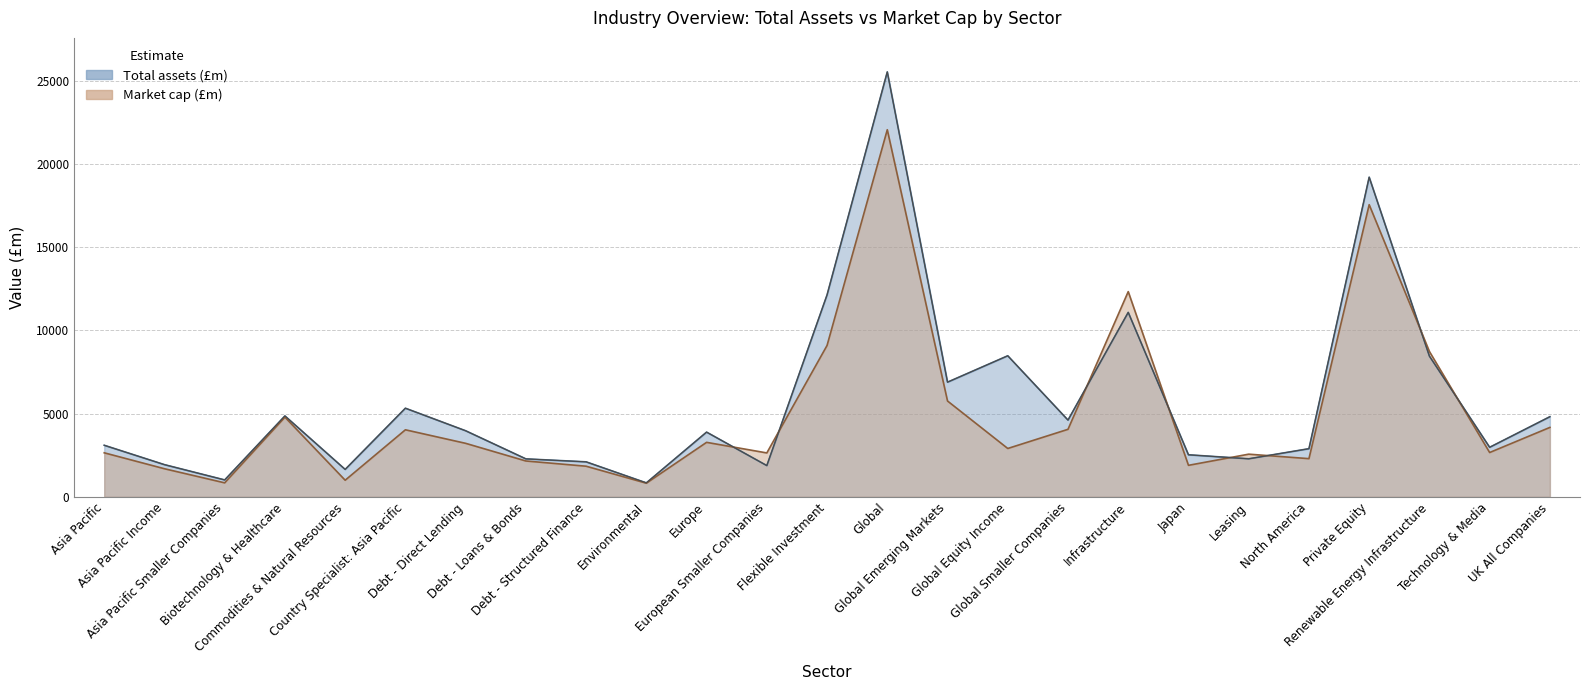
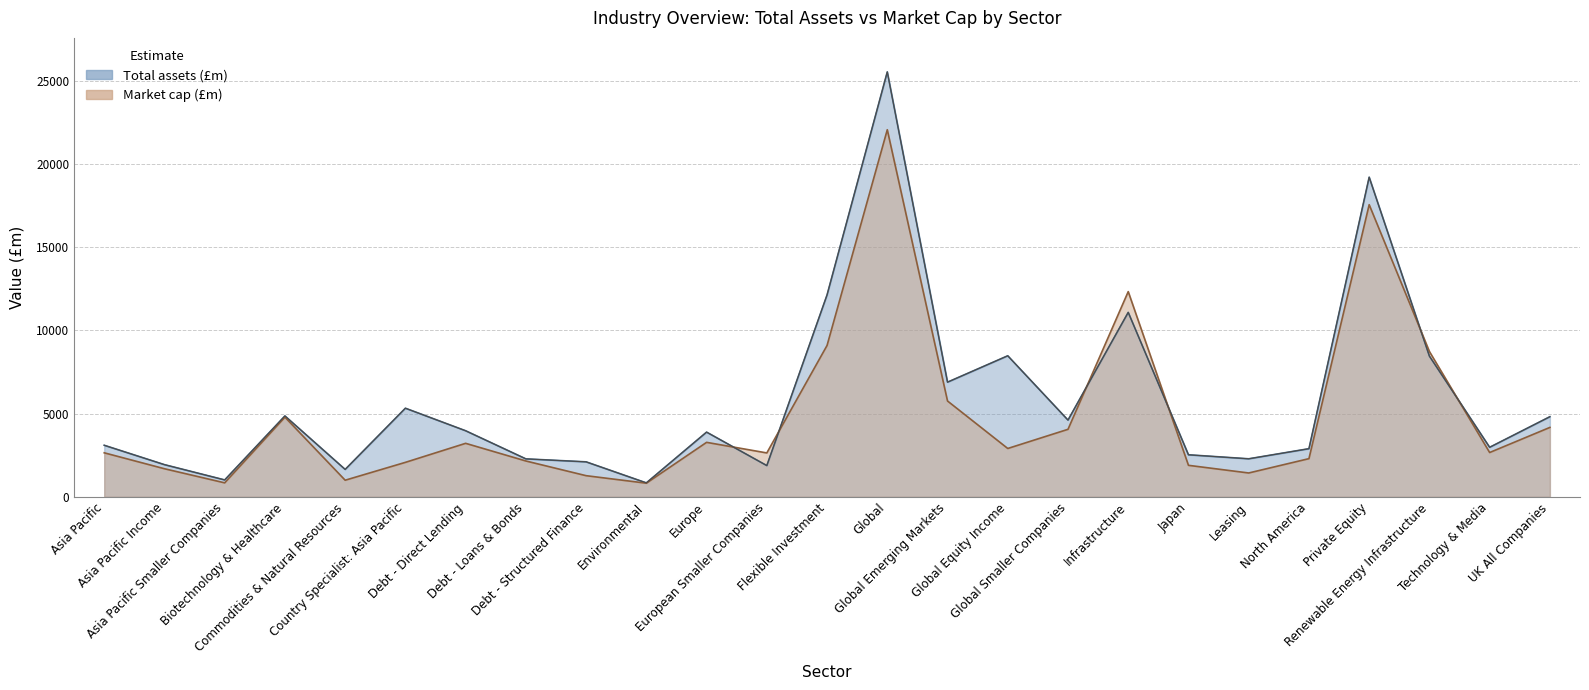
  {
    "Total assets (£m)": {
      "Asia Pacific": 3100,
      "Asia Pacific Income": 1900,
      "Asia Pacific Smaller Companies": 1000,
      "Commodities & Natural Resources": 1600,
      "Country Specialist: Asia Pacific": 5300,
      "Debt - Direct Lending": 4000,
      "Debt - Structured Finance": 2100,
      "Europe": 3900,
      "European Smaller Companies": 1900,
      "Flexible Investment": 12100,
      "Global": 25500,
      "Global Emerging Markets": 6900,
      "Global Equity Income": 8500,
      "Global Smaller Companies": 4600,
      "Infrastructure": 11100,
      "Japan": 2500,
      "Leasing": 2300,
      "North America": 2900,
      "Private Equity": 19200,
      "Renewable Energy Infrastructure": 8500,
      "Technology & Media": 3000,
      "UK All Companies": 4800
    },
    "Market cap (£m)": {
      "Asia Pacific": 2600,
      "Asia Pacific Income": 1700,
      "Asia Pacific Smaller Companies": 800,
      "Commodities & Natural Resources": 1000,
-     "Country Specialist: Asia Pacific": 4000,
+     "Country Specialist: Asia Pacific": 2100,
      "Debt - Direct Lending": 3200,
-     "Debt - Structured Finance": 1800,
+     "Debt - Structured Finance": 1300,
      "Europe": 3300,
      "European Smaller Companies": 2600,
      "Flexible Investment": 9100,
      "Global": 22100,
      "Global Emerging Markets": 5800,
      "Global Equity Income": 2900,
      "Global Smaller Companies": 4100,
      "Infrastructure": 12300,
      "Japan": 1900,
-     "Leasing": 2600,
+     "Leasing": 1400,
      "North America": 2300,
      "Private Equity": 17600,
      "Renewable Energy Infrastructure": 8700,
      "Technology & Media": 2700,
      "UK All Companies": 4200
    }
  }
